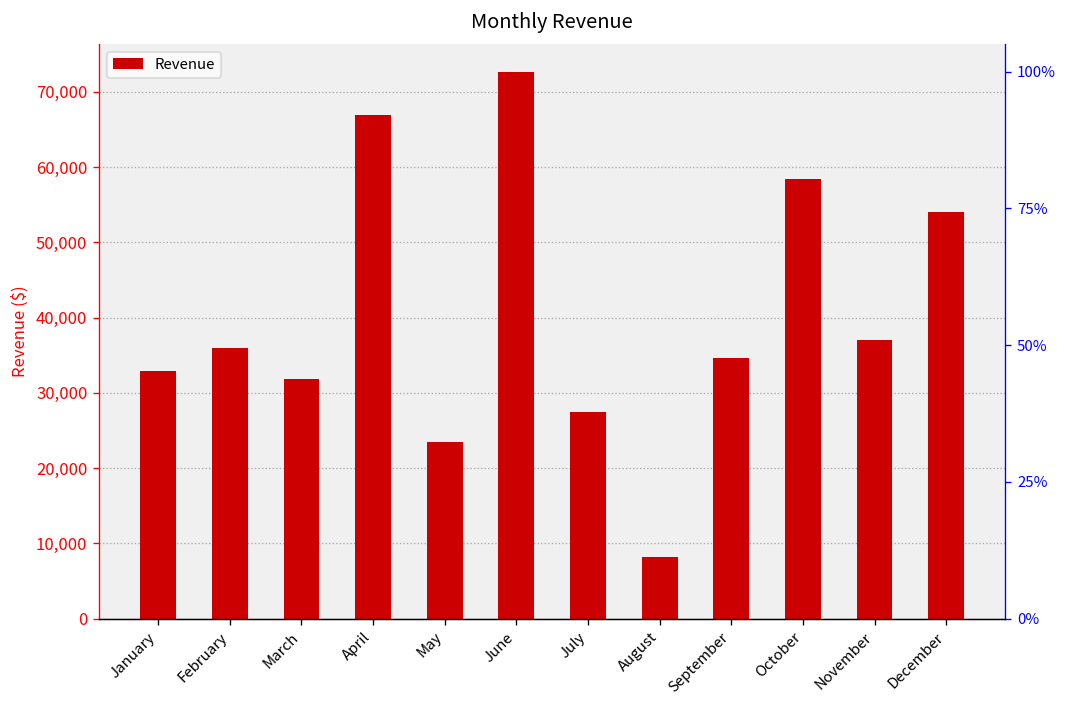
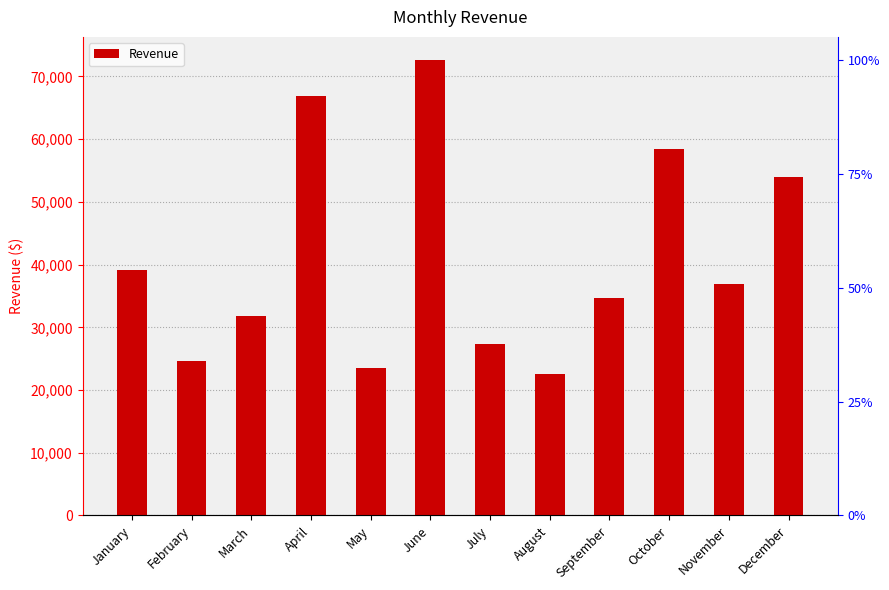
  {
-   "January": "33,000",
-   "February": "36,000",
+   "January": "39,000",
+   "February": "25,000",
    "March": "32,000",
    "April": "67,000",
    "May": "23,000",
    "June": "73,000",
    "July": "27,000",
-   "August": "8,000",
+   "August": "23,000",
    "September": "35,000",
    "October": "58,000",
    "November": "37,000",
    "December": "54,000"
  }
